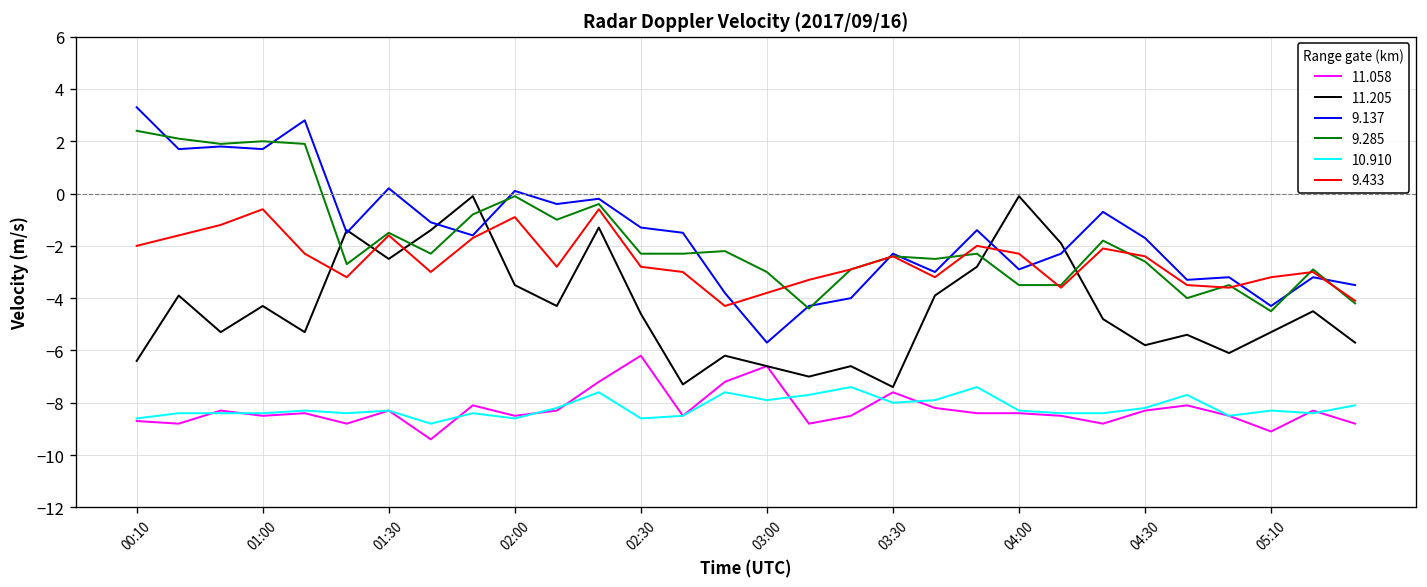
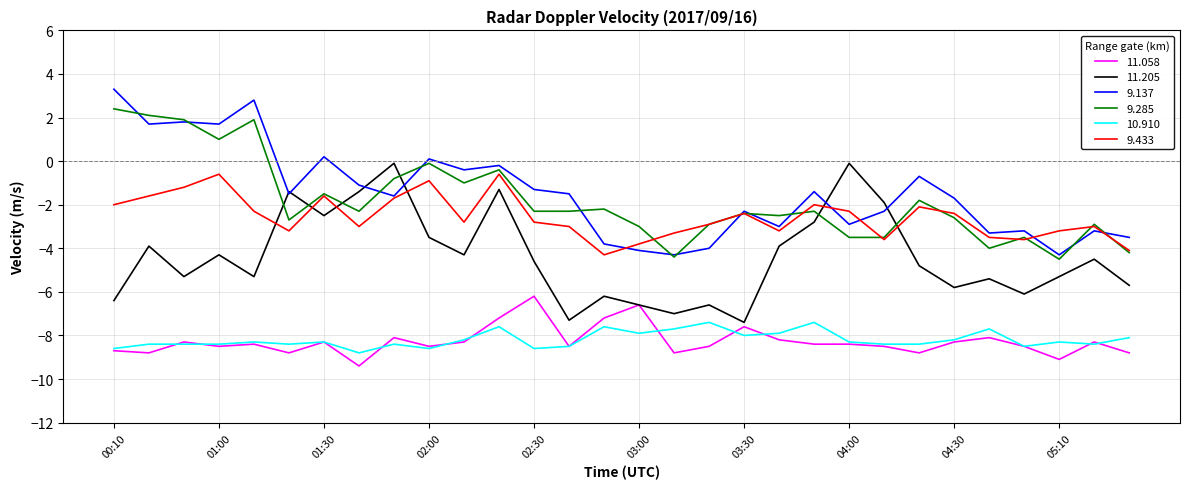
  {
    "11.058": {
      "02:30": -6.2,
      "03:30": -7.6,
      "05:10": -9.1
    },
    "11.205": {
      "00:10": -6.4,
      "01:00": -4.3,
      "01:30": -2.5,
      "02:00": -3.5,
      "02:30": -4.6,
      "03:30": -7.4,
      "04:00": -0.1,
      "04:30": -5.8,
      "05:10": -5.3
    },
    "9.137": {
      "00:10": 3.3,
      "01:00": 1.7,
      "01:30": 0.2,
      "02:00": 0.1,
      "02:30": -1.3,
-     "03:00": -5.7,
+     "03:00": -4.1,
      "04:00": -2.9,
      "04:30": -1.7,
      "05:10": -4.3
    },
    "9.285": {
      "00:10": 2.4,
-     "01:00": 2,
+     "01:00": 1,
      "02:00": 0,
      "02:30": -2.3,
      "03:00": -3,
      "04:00": -3.5,
      "04:30": -2.6,
      "05:10": -4.5
    },
    "10.910": {
      "02:30": -8.6,
      "03:00": -7.9,
      "03:30": -8.0,
      "05:10": -8.3
    },
    "9.433": {
      "00:10": -2.0,
      "01:00": -0.6,
      "02:00": -0.9,
      "02:30": -2.8,
      "03:00": -3.8,
      "04:00": -2.3,
      "04:30": -2.4,
      "05:10": -3.2
    }
  }
